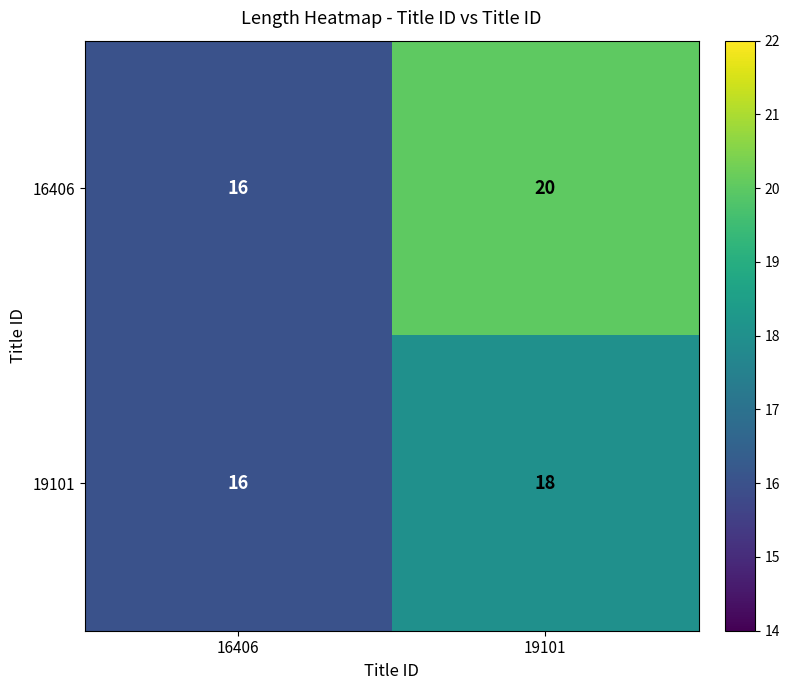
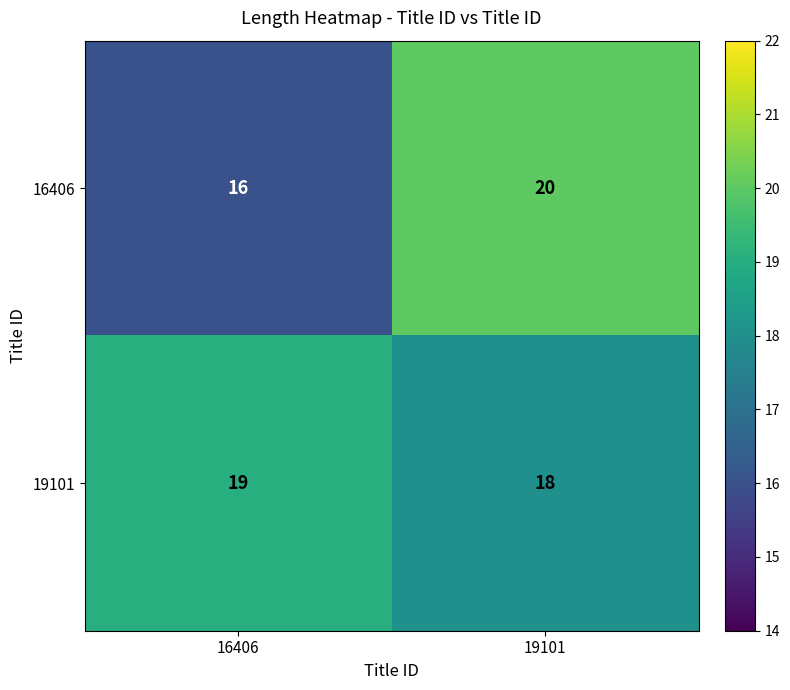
  {
    "16406": {
      "16406": 16,
      "19101": 20
    },
    "19101": {
-     "16406": 16,
+     "16406": 19,
      "19101": 18
    }
  }
